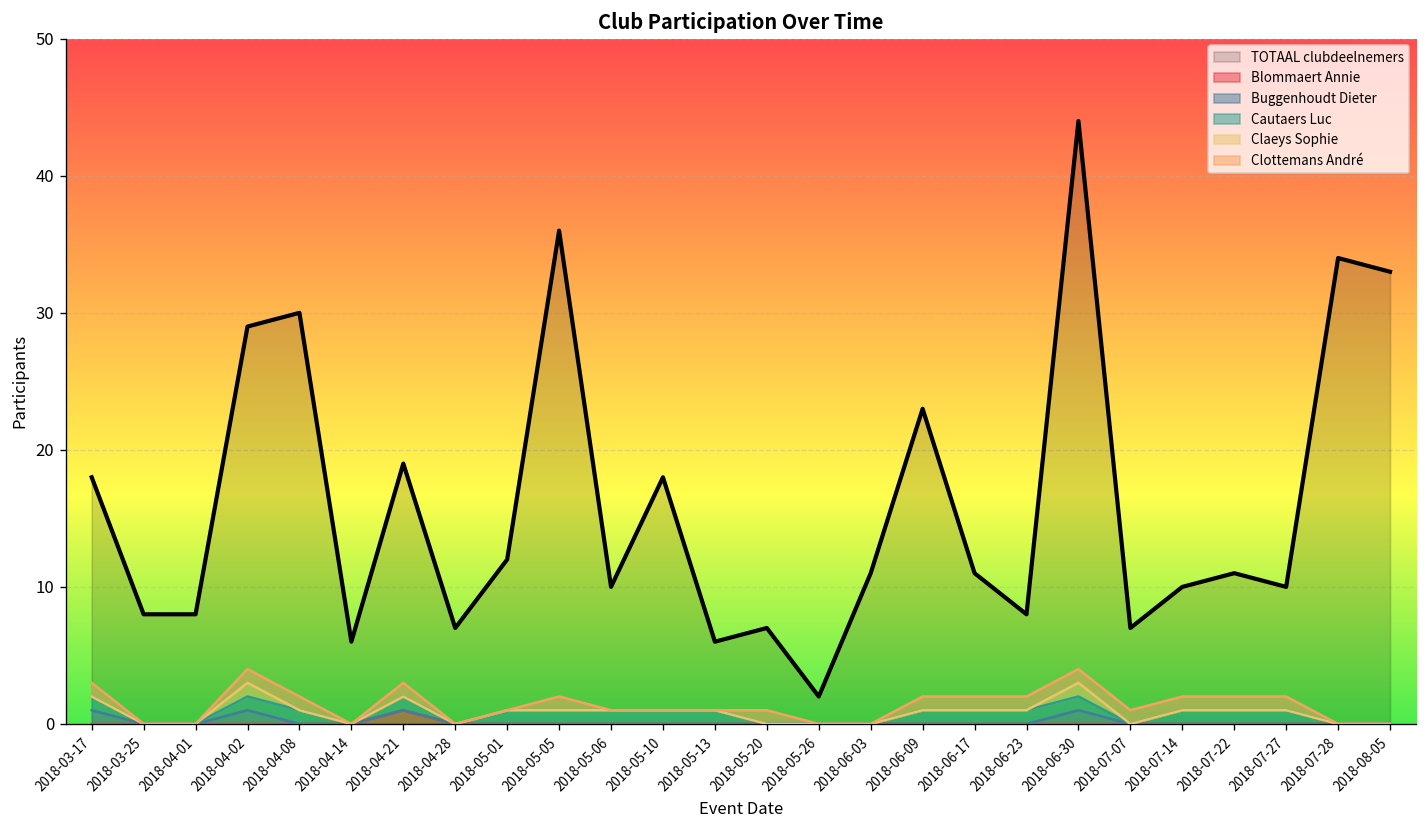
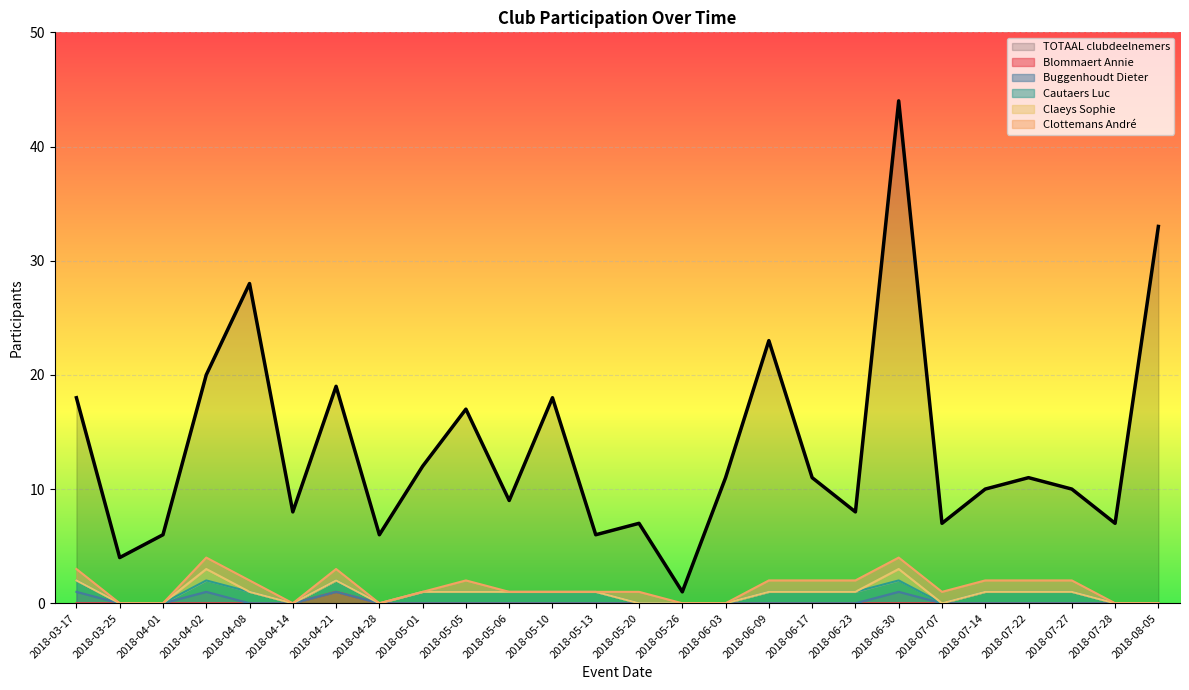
  {
    "TOTAAL clubdeelnemers": {
      "2018-03-17": 18,
-     "2018-03-25": 8,
-     "2018-04-01": 8,
-     "2018-04-02": 29,
-     "2018-04-08": 30,
-     "2018-04-14": 6,
+     "2018-03-25": 4,
+     "2018-04-01": 6,
+     "2018-04-02": 20,
+     "2018-04-08": 28,
+     "2018-04-14": 8,
      "2018-04-21": 19,
-     "2018-04-28": 7,
+     "2018-04-28": 6,
      "2018-05-01": 12,
-     "2018-05-05": 36,
-     "2018-05-06": 10,
+     "2018-05-05": 17,
+     "2018-05-06": 9,
      "2018-05-10": 18,
      "2018-05-13": 6,
      "2018-05-20": 7,
-     "2018-05-26": 2,
+     "2018-05-26": 1,
      "2018-06-03": 11,
      "2018-06-09": 23,
      "2018-06-17": 11,
      "2018-06-23": 8,
      "2018-06-30": 44,
      "2018-07-07": 7,
      "2018-07-14": 10,
      "2018-07-22": 11,
      "2018-07-27": 10,
-     "2018-07-28": 34,
+     "2018-07-28": 7,
      "2018-08-05": 33
    },
    "Blommaert Annie": {
      "2018-03-17": 0,
      "2018-04-02": 0,
      "2018-06-30": 0
    }
  }
